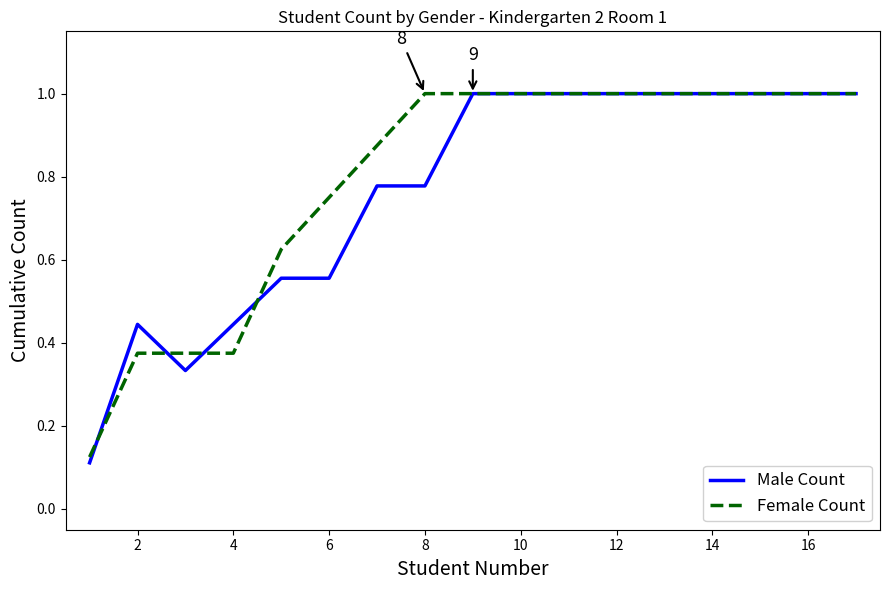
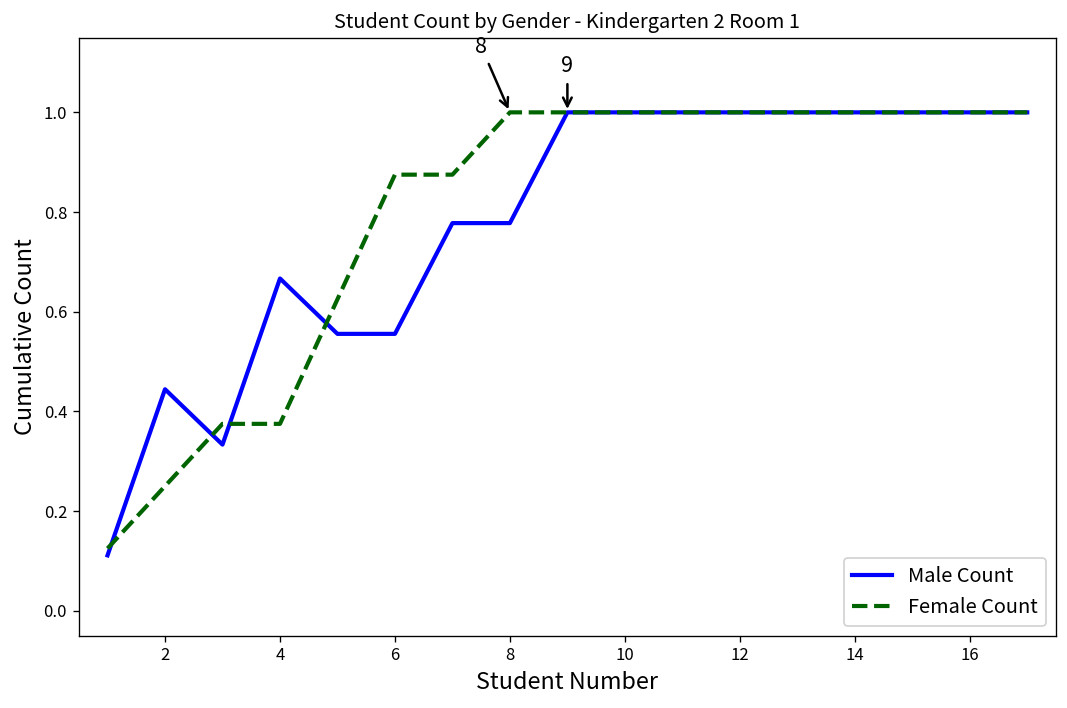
  {
    "Male Count": {
      "2": 0.44,
-     "4": 0.44,
+     "4": 0.67,
      "6": 0.56,
      "8": 0.78
    },
    "Female Count": {
-     "2": 0.38,
+     "2": 0.25,
      "4": 0.38,
-     "6": 0.75
+     "6": 0.88
    }
  }
